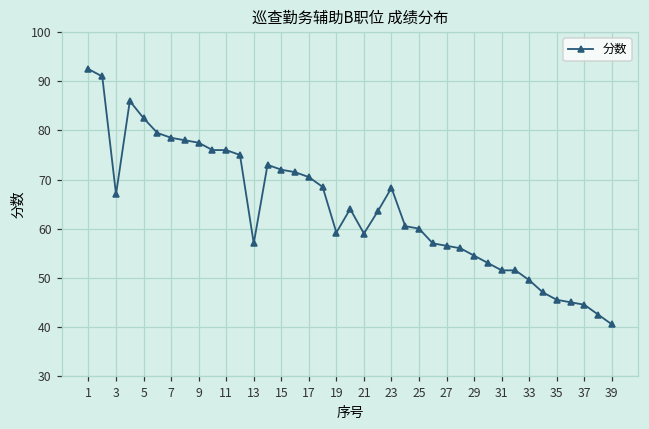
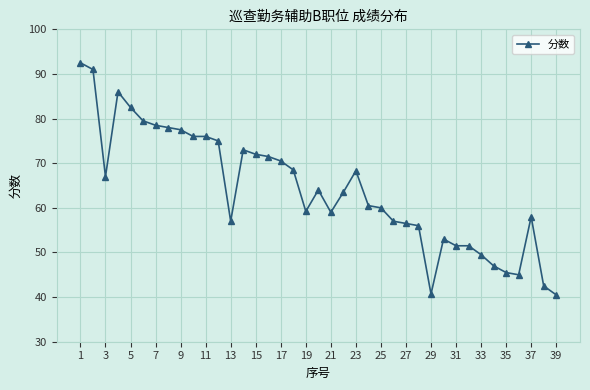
  {
    "1": 93,
    "3": 67,
    "5": 83,
    "7": 79,
    "9": 78,
    "11": 76,
    "13": 57,
    "15": 72,
    "17": 71,
    "19": 59,
    "21": 59,
    "23": 68,
    "25": 60,
    "27": 57,
-   "29": 55,
+   "29": 41,
    "31": 52,
    "33": 50,
    "35": 46,
-   "37": 45,
+   "37": 58,
    "39": 41
  }
